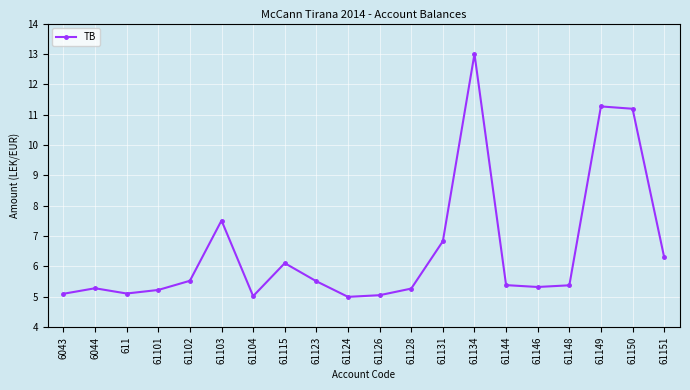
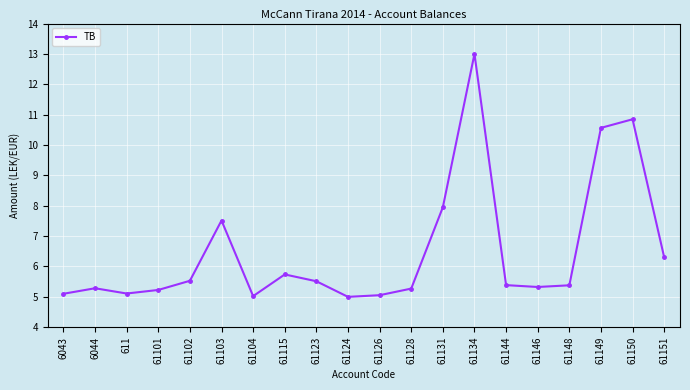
  {
    "6043": 5.1,
    "6044": 5.3,
    "611": 5.1,
    "61101": 5.2,
    "61102": 5.5,
    "61103": 7.5,
    "61104": 5.0,
-   "61115": 6.1,
+   "61115": 5.7,
    "61123": 5.5,
    "61124": 5.0,
    "61126": 5.1,
    "61128": 5.3,
-   "61131": 6.8,
+   "61131": 8.0,
    "61134": 13.0,
    "61144": 5.4,
    "61146": 5.3,
    "61148": 5.4,
-   "61149": 11.3,
-   "61150": 11.2,
+   "61149": 10.6,
+   "61150": 10.8,
    "61151": 6.3
  }
